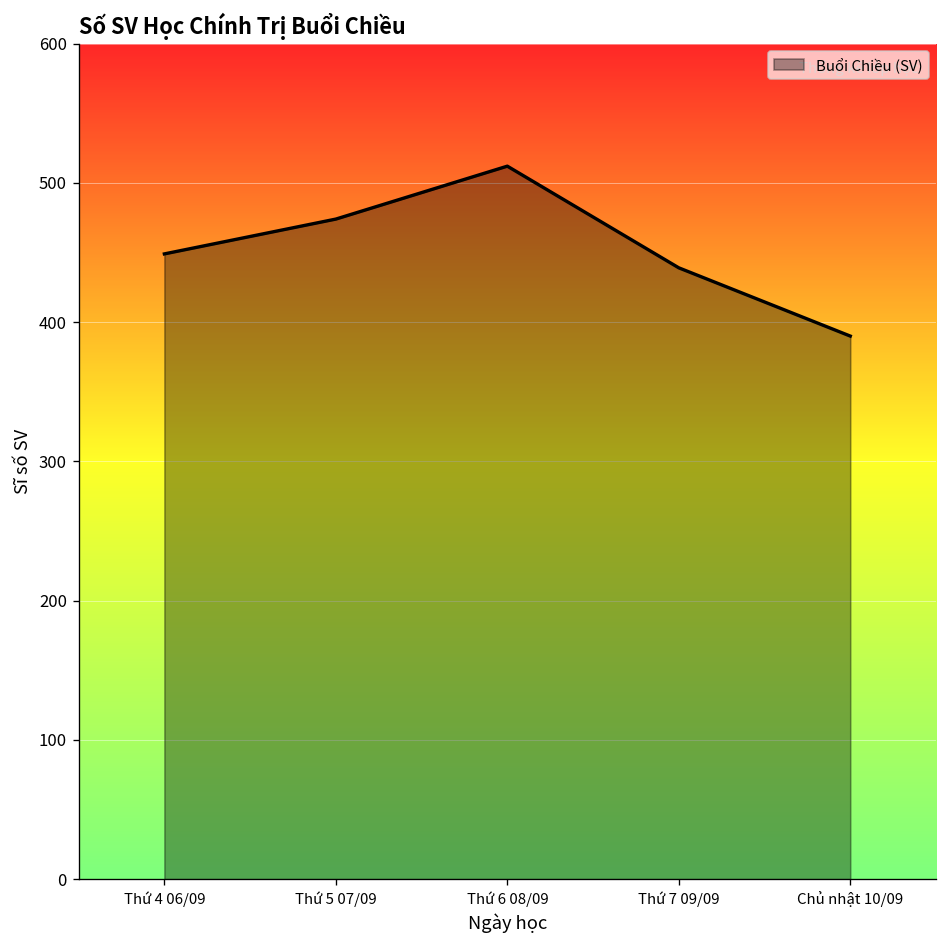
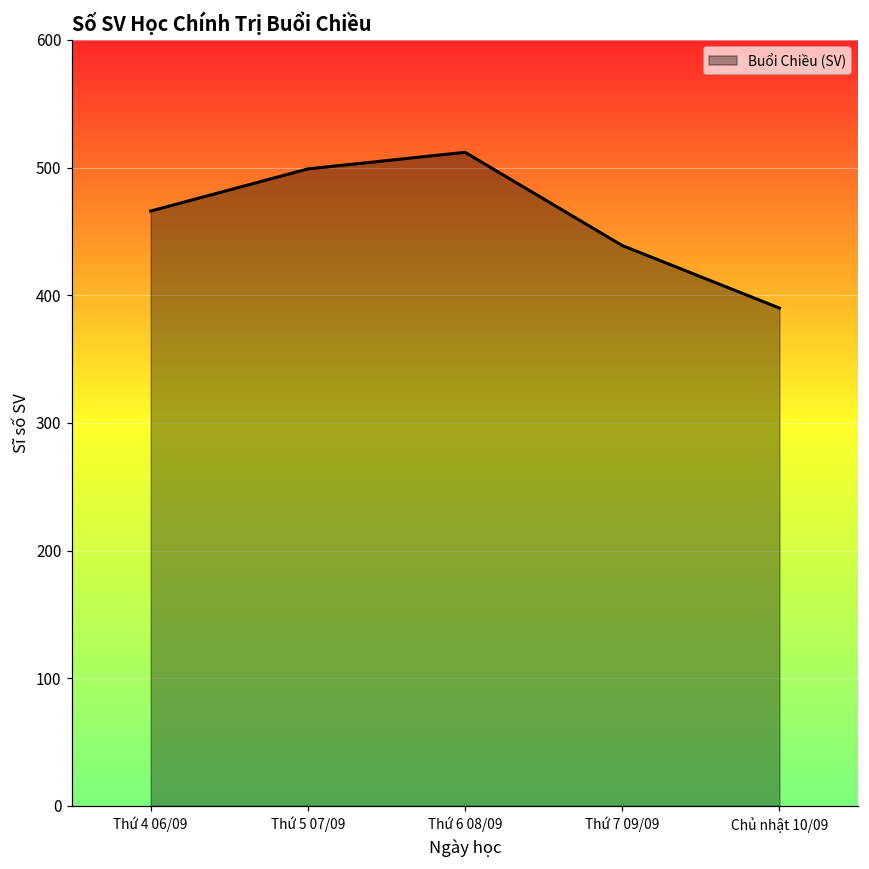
  {
-   "Thứ 4 06/09": 449,
-   "Thứ 5 07/09": 474,
+   "Thứ 4 06/09": 466,
+   "Thứ 5 07/09": 499,
    "Thứ 6 08/09": 512,
    "Thứ 7 09/09": 439,
    "Chủ nhật 10/09": 390
  }
